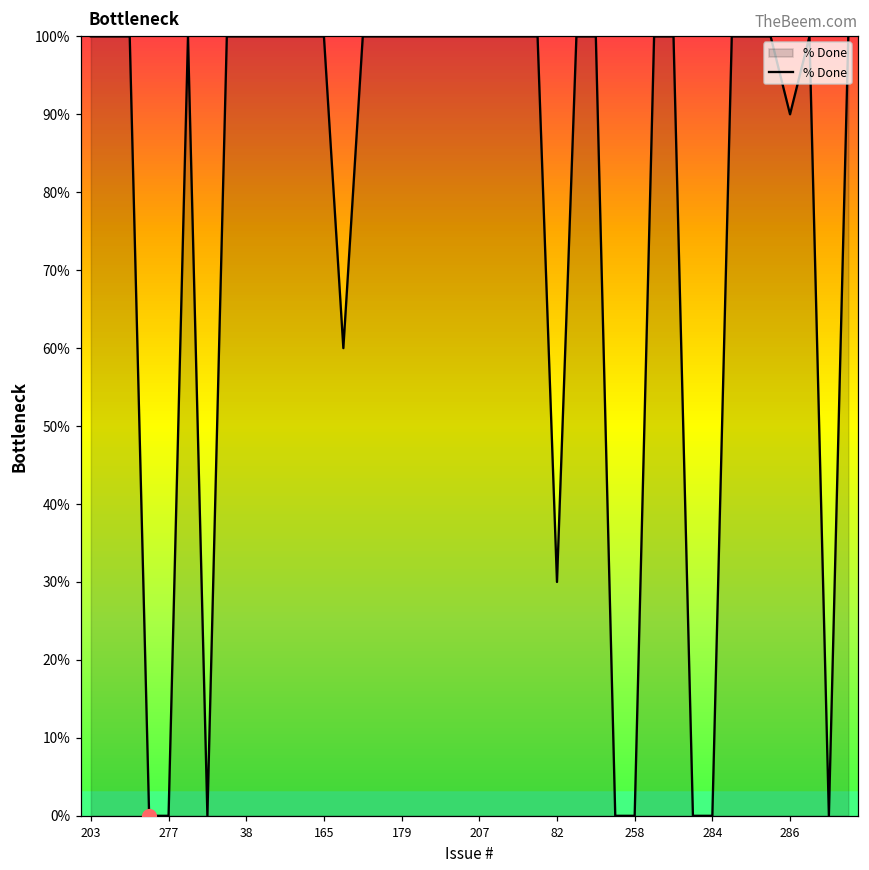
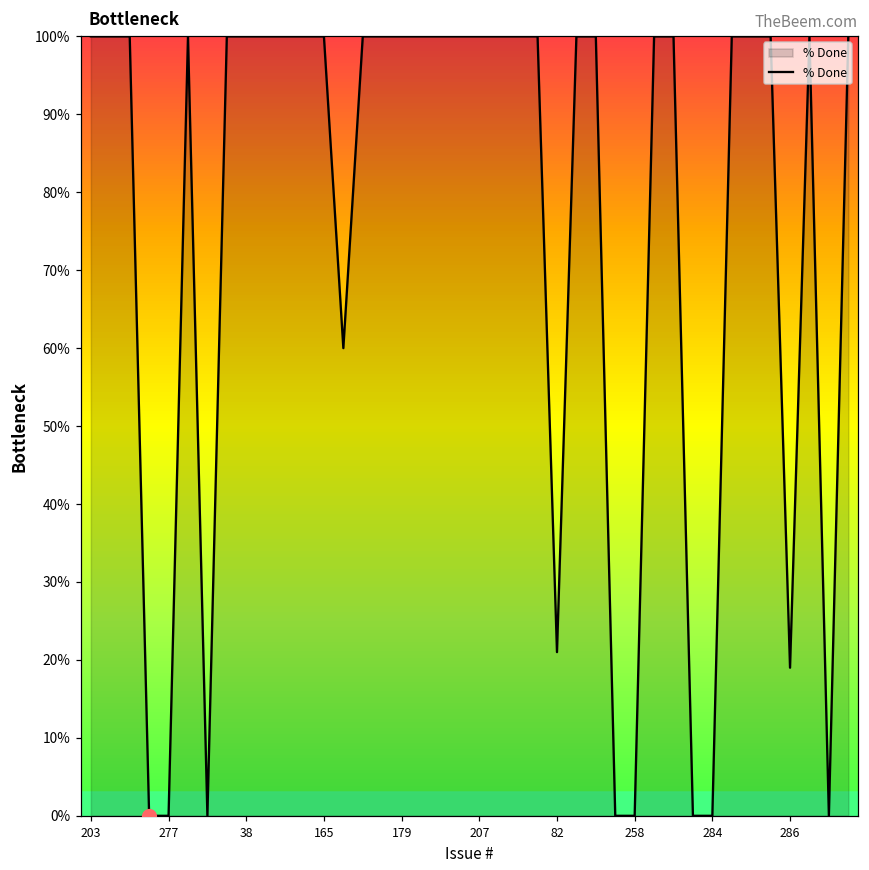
  {
    "% Done": {
      "203": "100%",
      "165": "100%",
      "179": "100%",
      "207": "100%",
-     "82": "30%",
-     "286": "90%"
+     "82": "21%",
+     "286": "19%"
    }
  }
